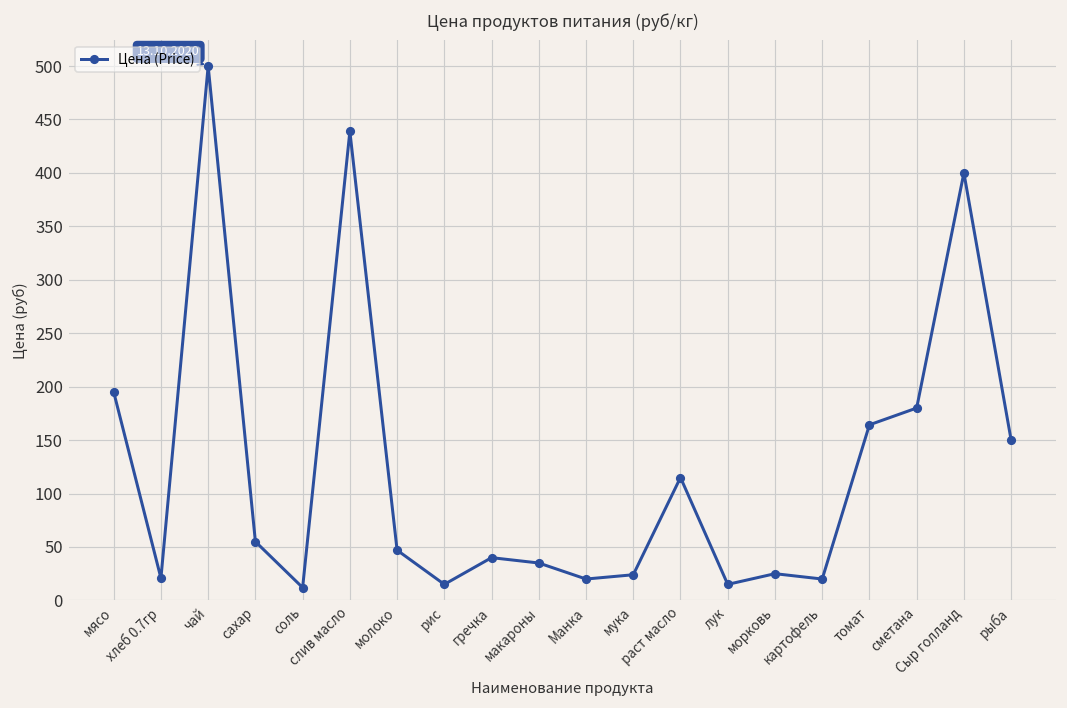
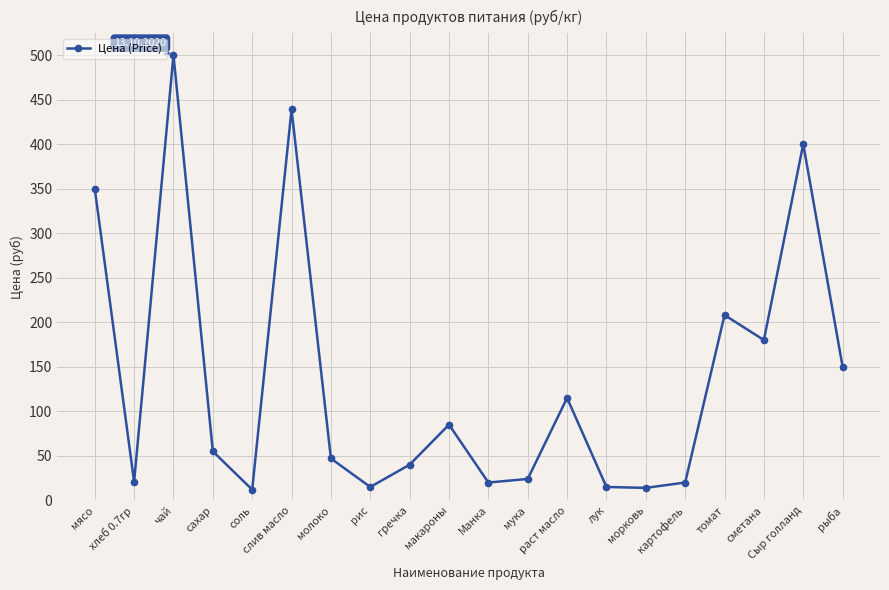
  {
-   "мясо": 200,
+   "мясо": 350,
    "хлеб 0.7гр": 20,
    "сахар": 60,
    "соль": 10,
    "слив масло": 440,
    "молоко": 50,
    "рис": 20,
    "гречка": 40,
-   "макароны": 40,
+   "макароны": 90,
    "Манка": 20,
    "мука": 20,
    "раст масло": 120,
    "лук": 20,
-   "морковь": 30,
+   "морковь": 10,
    "картофель": 20,
-   "томат": 160,
+   "томат": 210,
    "сметана": 180,
    "Сыр голланд": 400,
    "рыба": 150
  }
